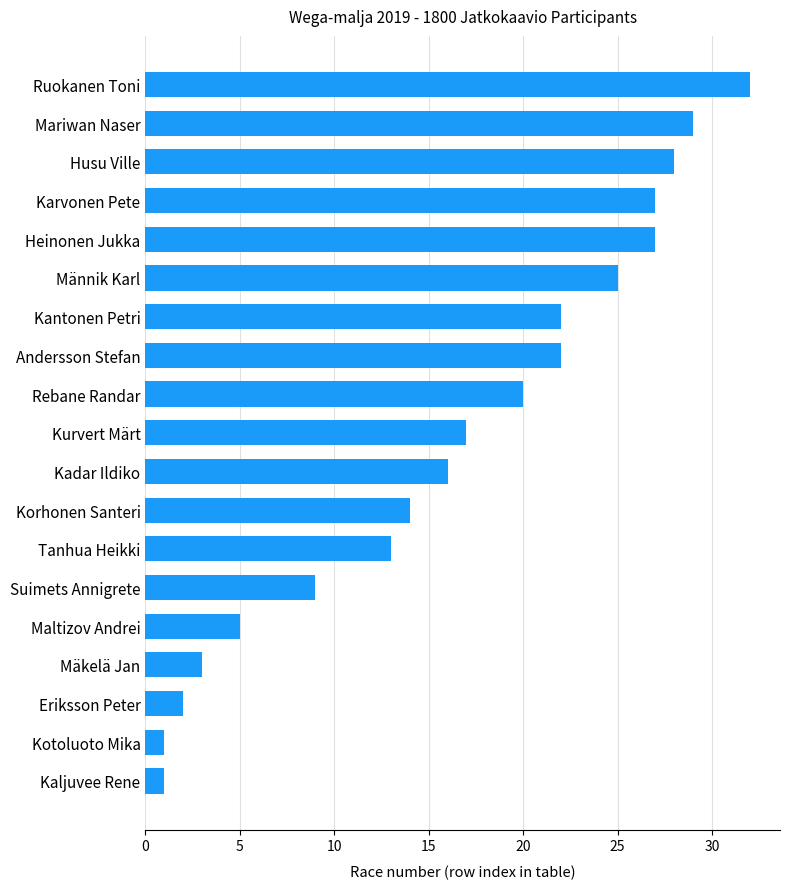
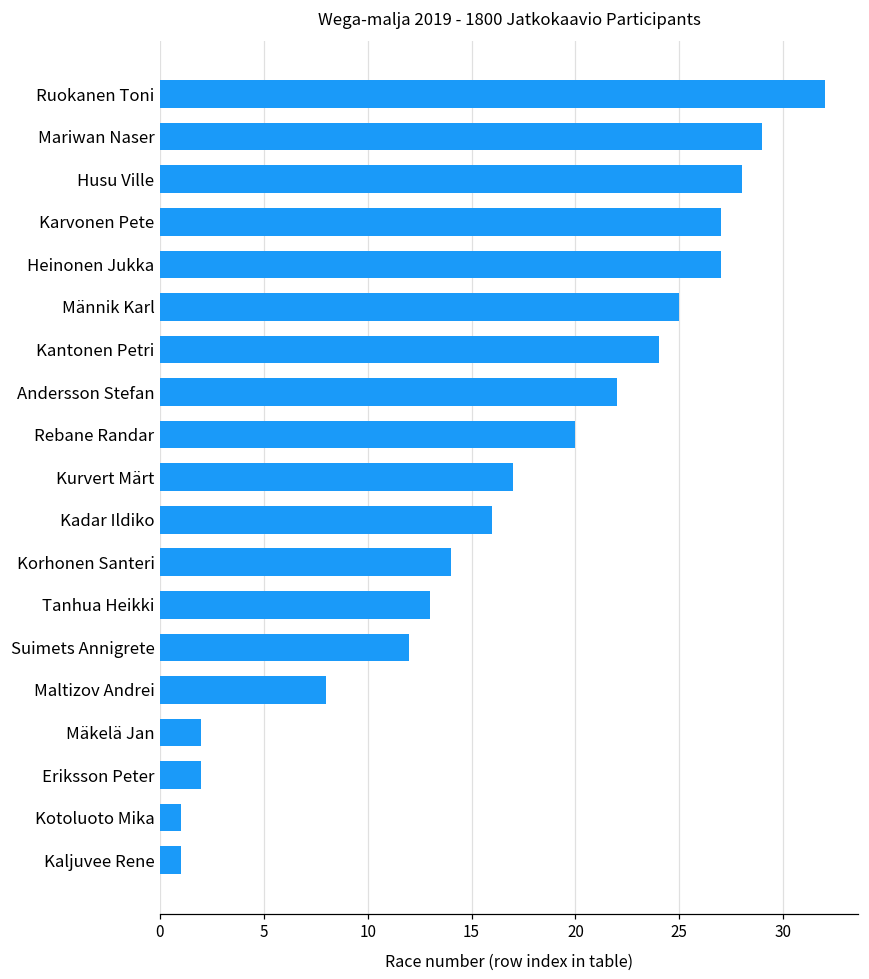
  {
    "Ruokanen Toni": 32,
    "Mariwan Naser": 29,
    "Husu Ville": 28,
    "Karvonen Pete": 27,
    "Heinonen Jukka": 27,
    "Männik Karl": 25,
-   "Kantonen Petri": 22,
+   "Kantonen Petri": 24,
    "Andersson Stefan": 22,
    "Rebane Randar": 20,
    "Kurvert Märt": 17,
    "Kadar Ildiko": 16,
    "Korhonen Santeri": 14,
    "Tanhua Heikki": 13,
-   "Suimets Annigrete": 9,
-   "Maltizov Andrei": 5,
-   "Mäkelä Jan": 3,
+   "Suimets Annigrete": 12,
+   "Maltizov Andrei": 8,
+   "Mäkelä Jan": 2,
    "Eriksson Peter": 2,
    "Kotoluoto Mika": 1,
    "Kaljuvee Rene": 1
  }
